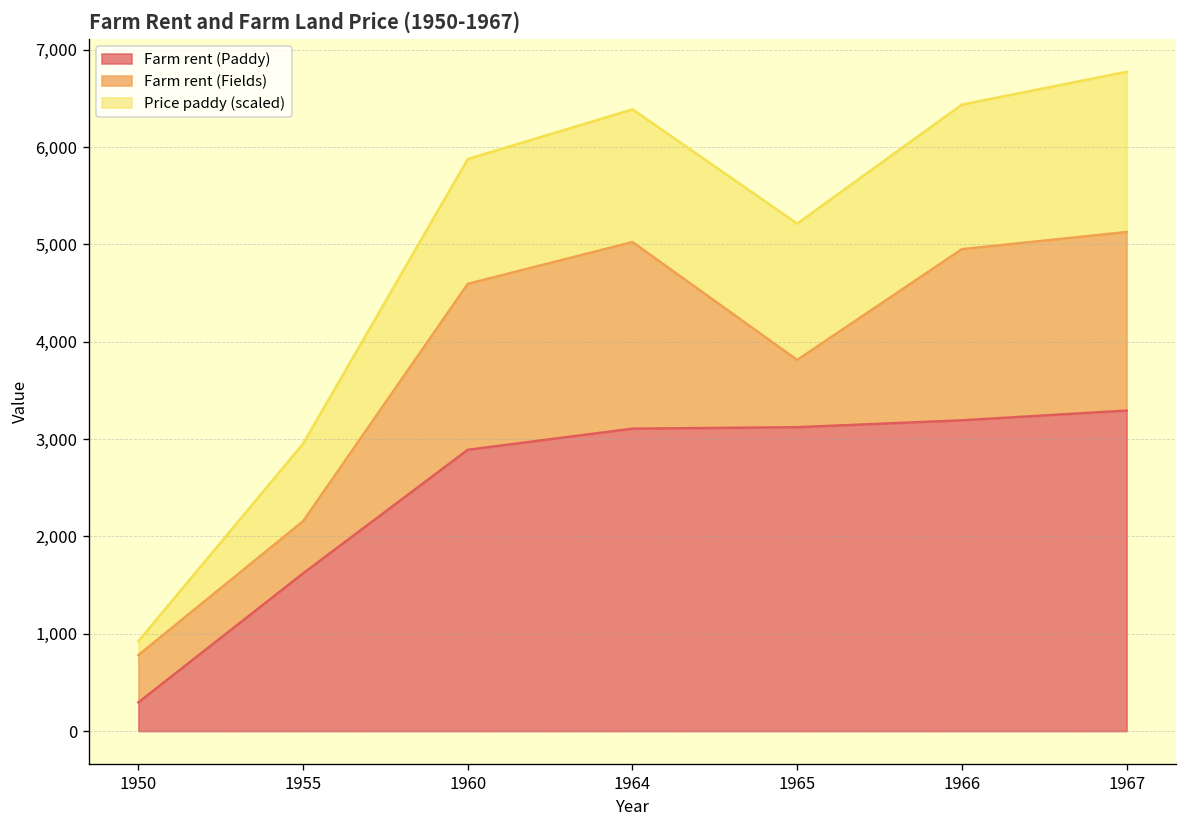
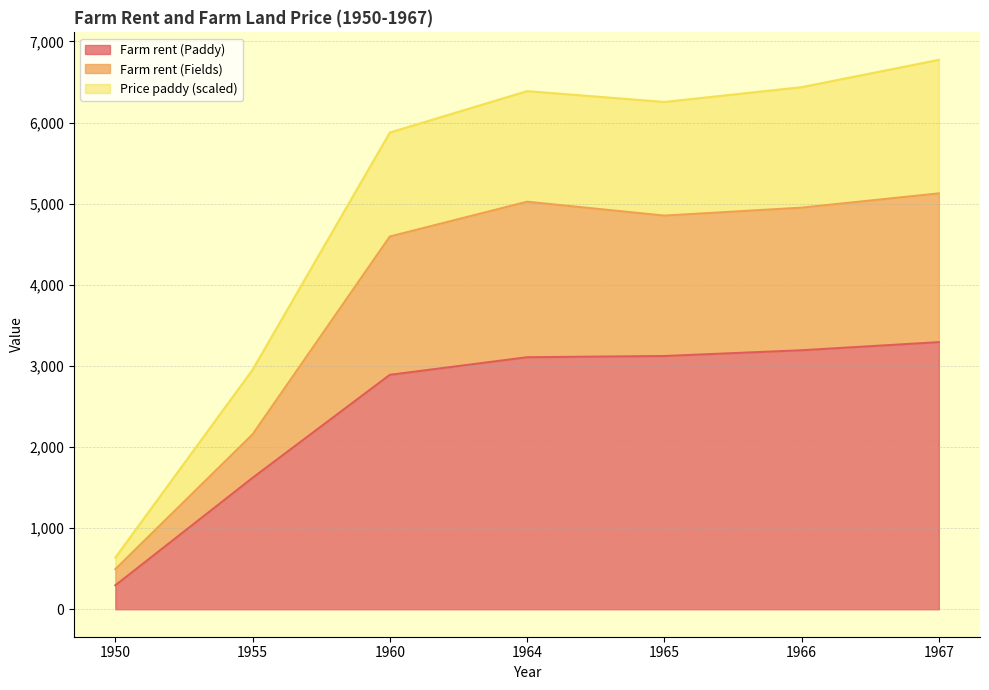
  {
    "Farm rent (Paddy)": {
      "1950": "300",
      "1955": "1,600",
      "1960": "2,900",
      "1964": "3,100",
      "1965": "3,100",
      "1966": "3,200",
      "1967": "3,300"
    },
    "Farm rent (Fields)": {
-     "1950": "500",
+     "1950": "200",
      "1955": "500",
      "1960": "1,700",
      "1964": "1,900",
-     "1965": "700",
+     "1965": "1,700",
      "1966": "1,800",
      "1967": "1,800"
    },
    "Price paddy (scaled)": {
      "1950": "100",
      "1955": "800",
      "1960": "1,300",
      "1964": "1,400",
      "1965": "1,400",
      "1966": "1,500",
      "1967": "1,600"
    }
  }
